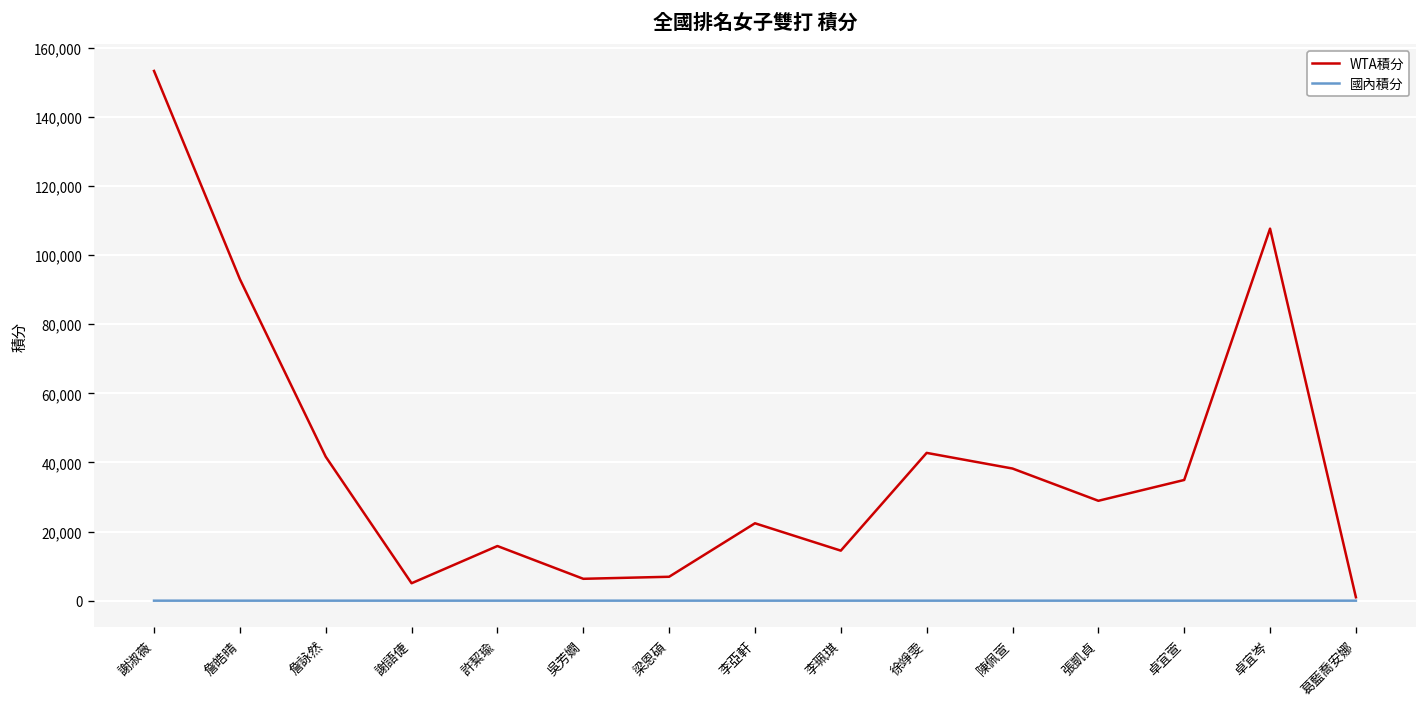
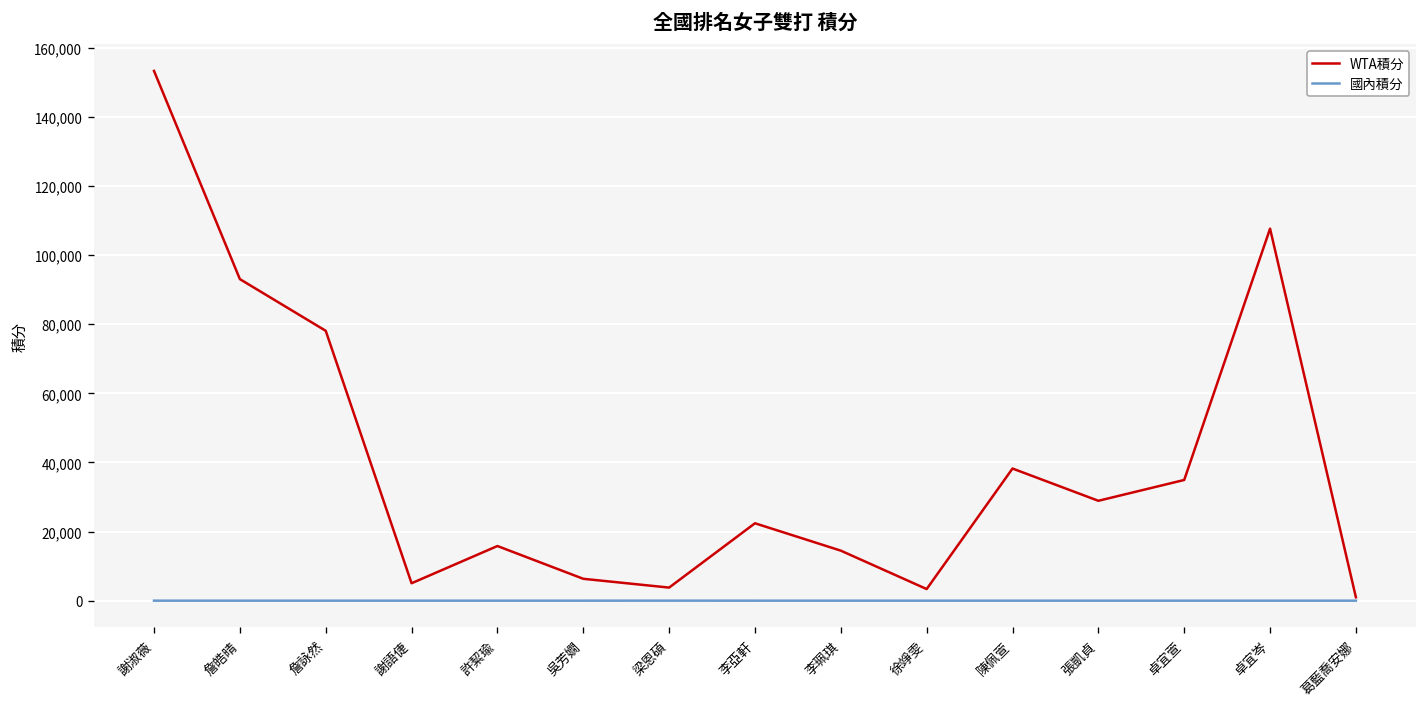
  {
    "WTA積分": {
      "謝淑薇": "153,000",
      "詹皓晴": "93,000",
-     "詹詠然": "42,000",
+     "詹詠然": "78,000",
      "謝語倢": "5,000",
      "許絜瑜": "16,000",
      "吳芳嫺": "6,000",
-     "梁恩碩": "7,000",
+     "梁恩碩": "4,000",
      "李亞軒": "22,000",
      "李珮琪": "14,000",
-     "徐竫雯": "43,000",
+     "徐竫雯": "3,000",
      "陳佩萱": "38,000",
      "張凱貞": "29,000",
      "卓宜萱": "35,000",
      "卓宜岑": "108,000",
      "葛藍喬安娜": "1,000"
    },
    "國內積分": {
      "謝淑薇": "0",
      "詹皓晴": "0",
      "詹詠然": "0",
      "謝語倢": "0",
      "許絜瑜": "0",
      "吳芳嫺": "0",
      "梁恩碩": "0",
      "李亞軒": "0",
      "李珮琪": "0",
      "徐竫雯": "0",
      "陳佩萱": "0",
      "張凱貞": "0",
      "卓宜萱": "0",
      "卓宜岑": "0",
      "葛藍喬安娜": "0"
    }
  }
